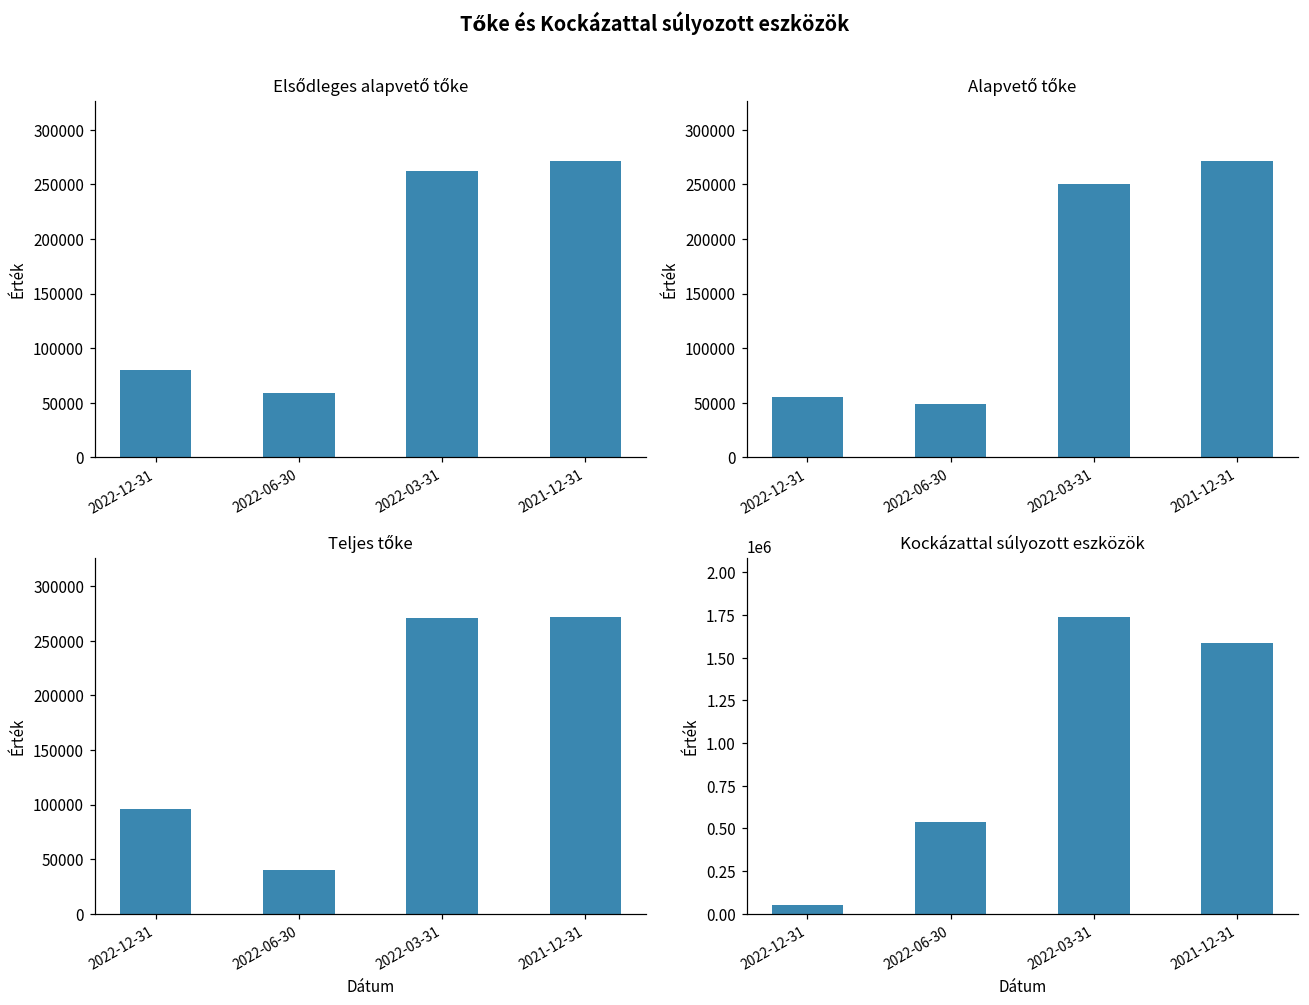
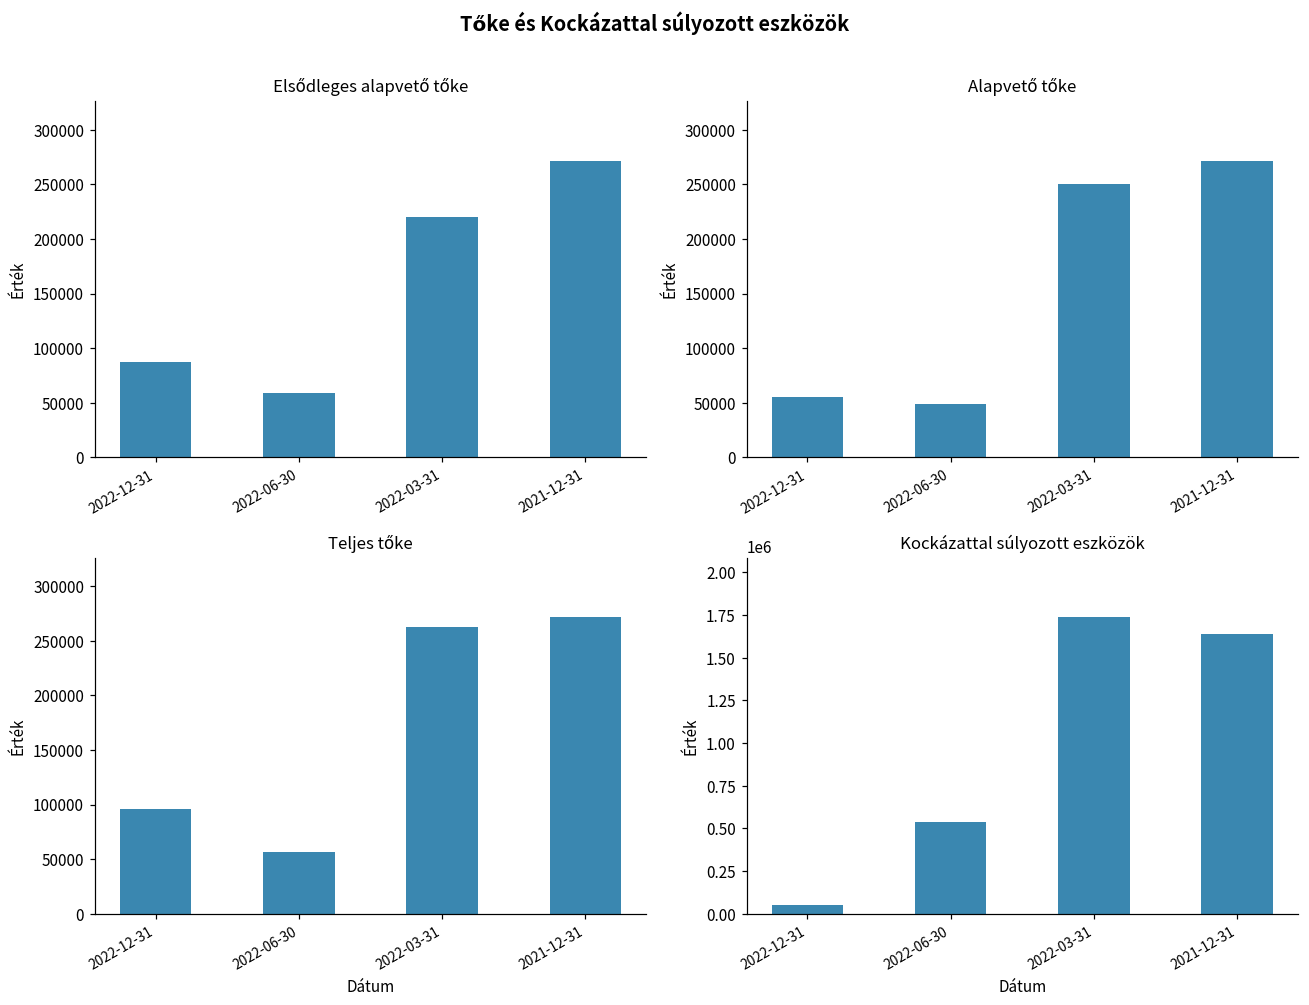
  {
    "Elsődleges alapvető tőke": {
-     "2022-12-31": 80000,
+     "2022-12-31": 90000,
      "2022-06-30": 60000,
-     "2022-03-31": 260000,
+     "2022-03-31": 220000,
      "2021-12-31": 270000
    },
    "Alapvető tőke": {
      "2022-12-31": 60000,
      "2022-06-30": 50000,
      "2022-03-31": 250000,
      "2021-12-31": 270000
    },
    "Teljes tőke": {
      "2022-12-31": 100000,
-     "2022-06-30": 40000,
-     "2022-03-31": 270000,
+     "2022-06-30": 60000,
+     "2022-03-31": 260000,
      "2021-12-31": 270000
    },
    "Kockázattal súlyozott eszközök": {
      "2022-12-31": 50000,
      "2022-06-30": 540000,
      "2022-03-31": 1740000,
-     "2021-12-31": 1580000
+     "2021-12-31": 1640000
    }
  }
